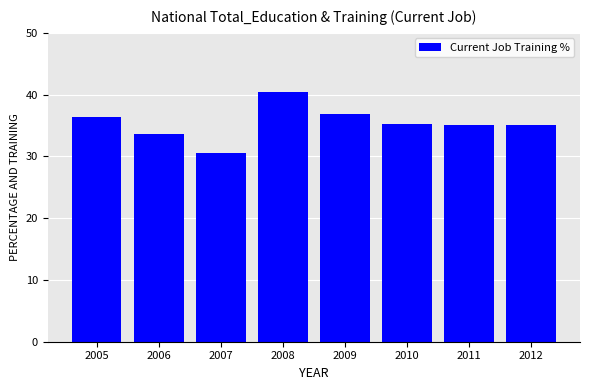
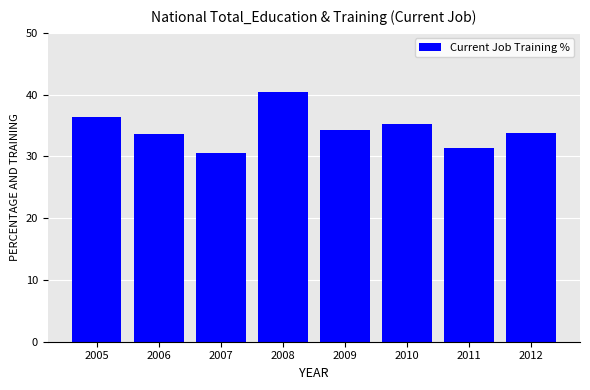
  {
    "2005": 36,
    "2006": 34,
    "2007": 31,
    "2008": 40,
-   "2009": 37,
+   "2009": 34,
    "2010": 35,
-   "2011": 35,
-   "2012": 35
+   "2011": 31,
+   "2012": 34
  }
